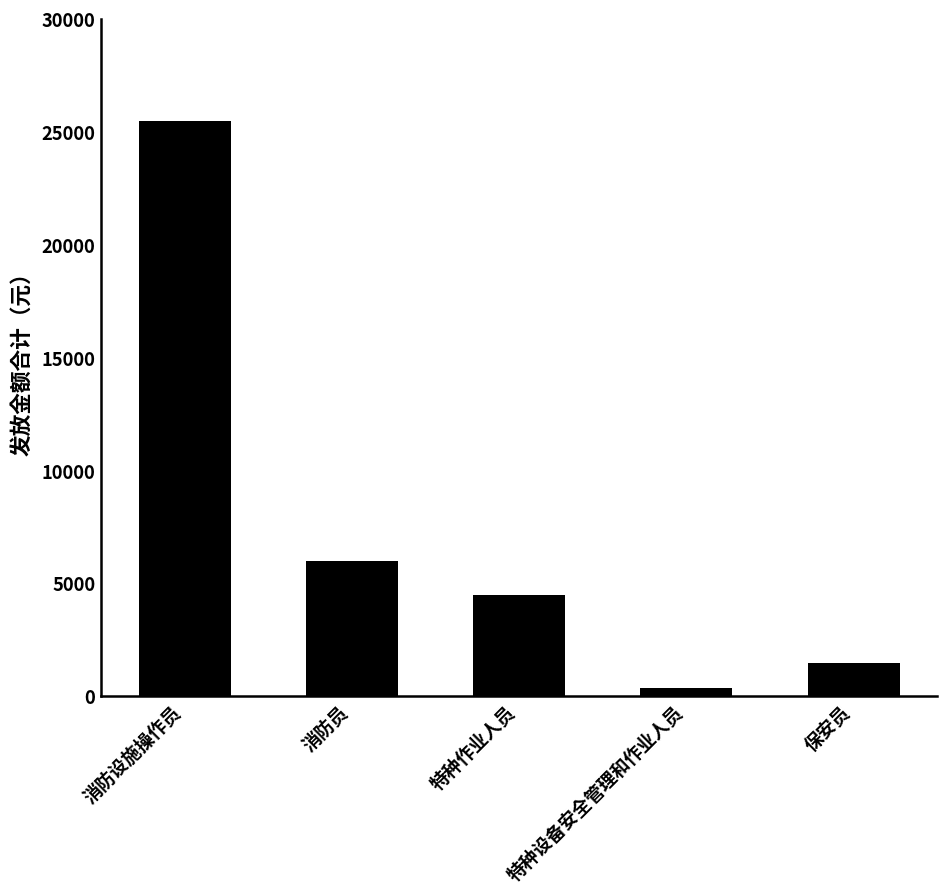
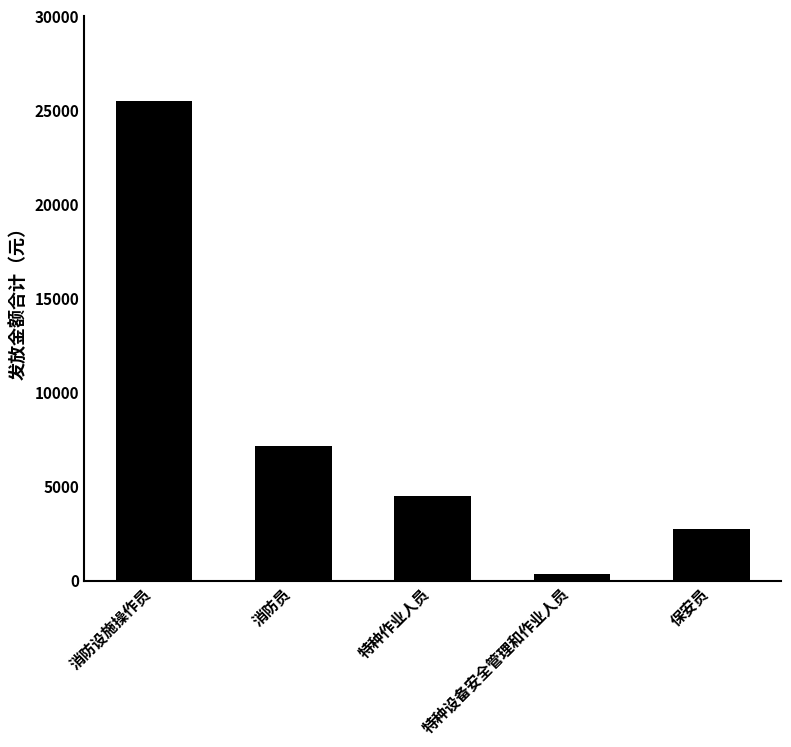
  {
    "消防设施操作员": 25500,
-   "消防员": 6000,
+   "消防员": 7100,
    "特种作业人员": 4500,
    "特种设备安全管理和作业人员": 400,
-   "保安员": 1500
+   "保安员": 2800
  }
